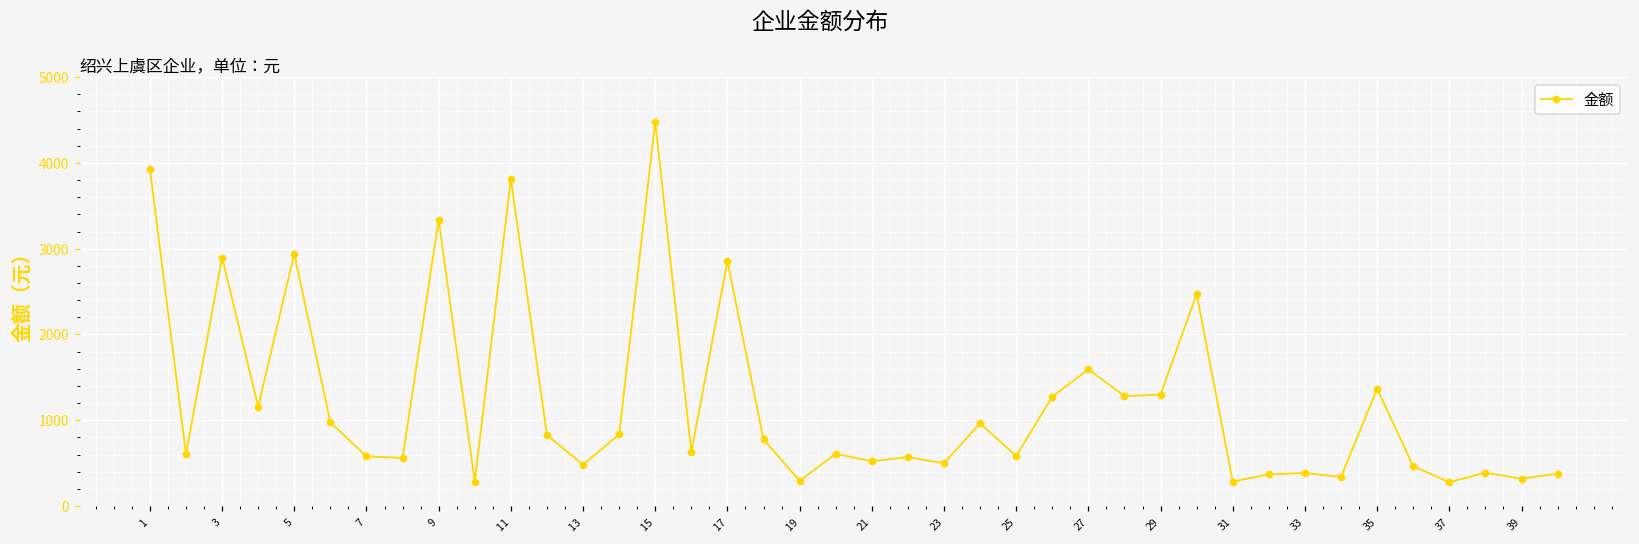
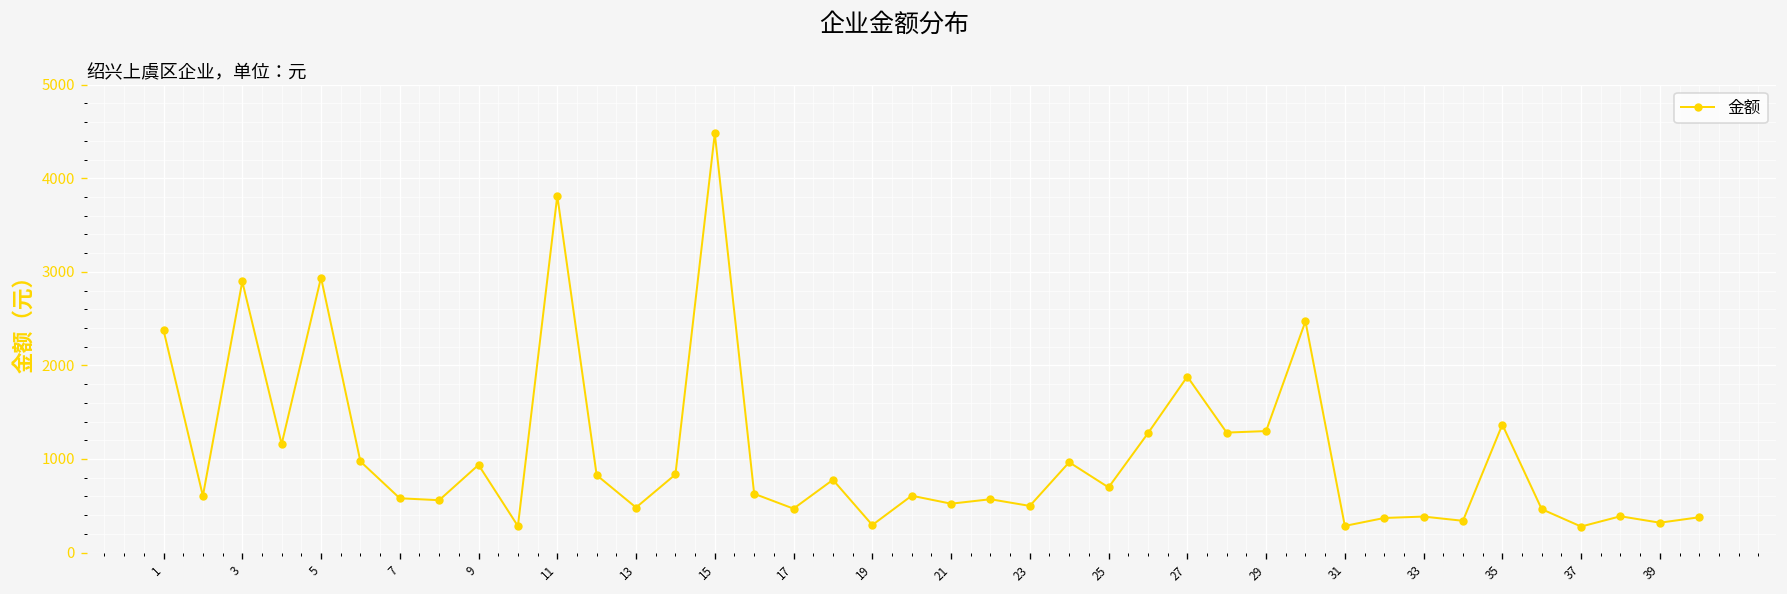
  {
-   "1": 3900,
+   "1": 2400,
    "3": 2900,
    "5": 2900,
    "7": 600,
-   "9": 3300,
+   "9": 900,
    "11": 3800,
    "13": 500,
    "15": 4500,
-   "17": 2900,
+   "17": 500,
    "19": 300,
    "21": 500,
    "23": 500,
-   "25": 600,
-   "27": 1600,
+   "25": 700,
+   "27": 1900,
    "29": 1300,
    "31": 300,
    "33": 400,
    "35": 1400,
    "37": 300,
    "39": 300
  }
